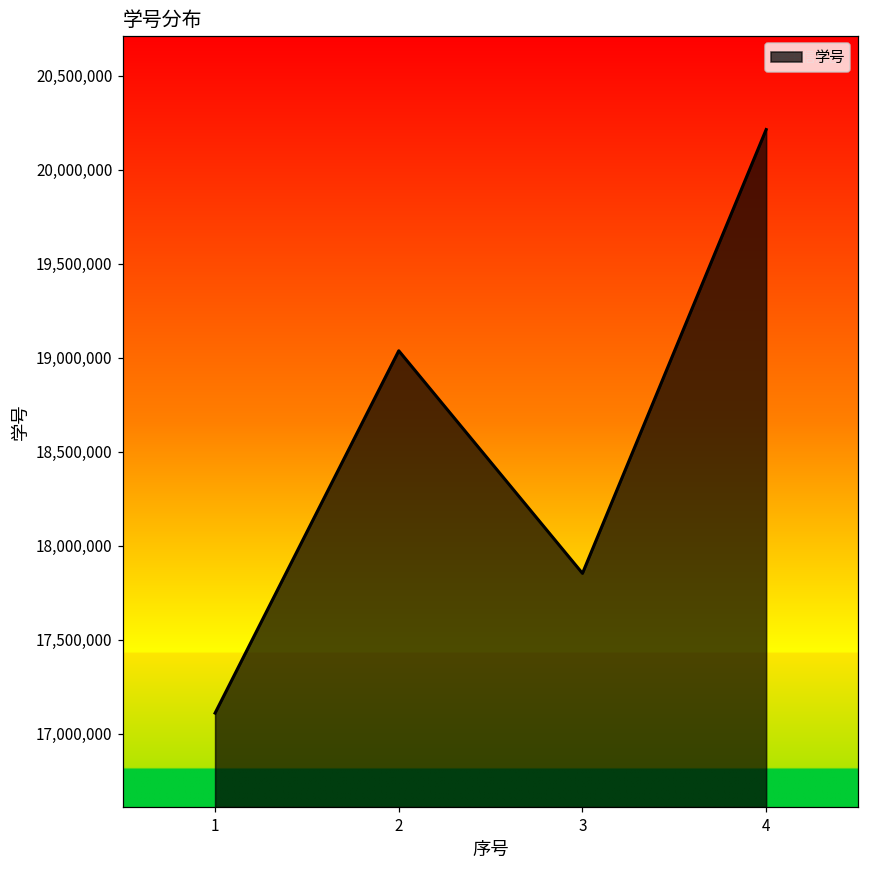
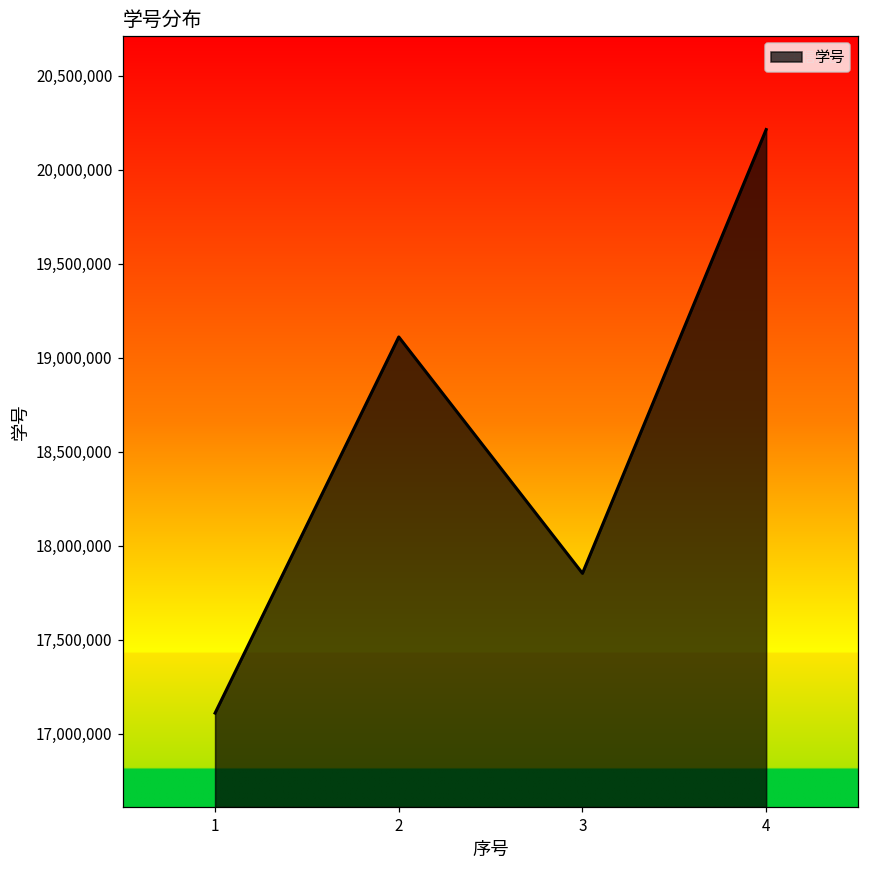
  {
    "1": "17,110,000",
-   "2": "19,040,000",
+   "2": "19,110,000",
    "3": "17,850,000",
    "4": "20,210,000"
  }
